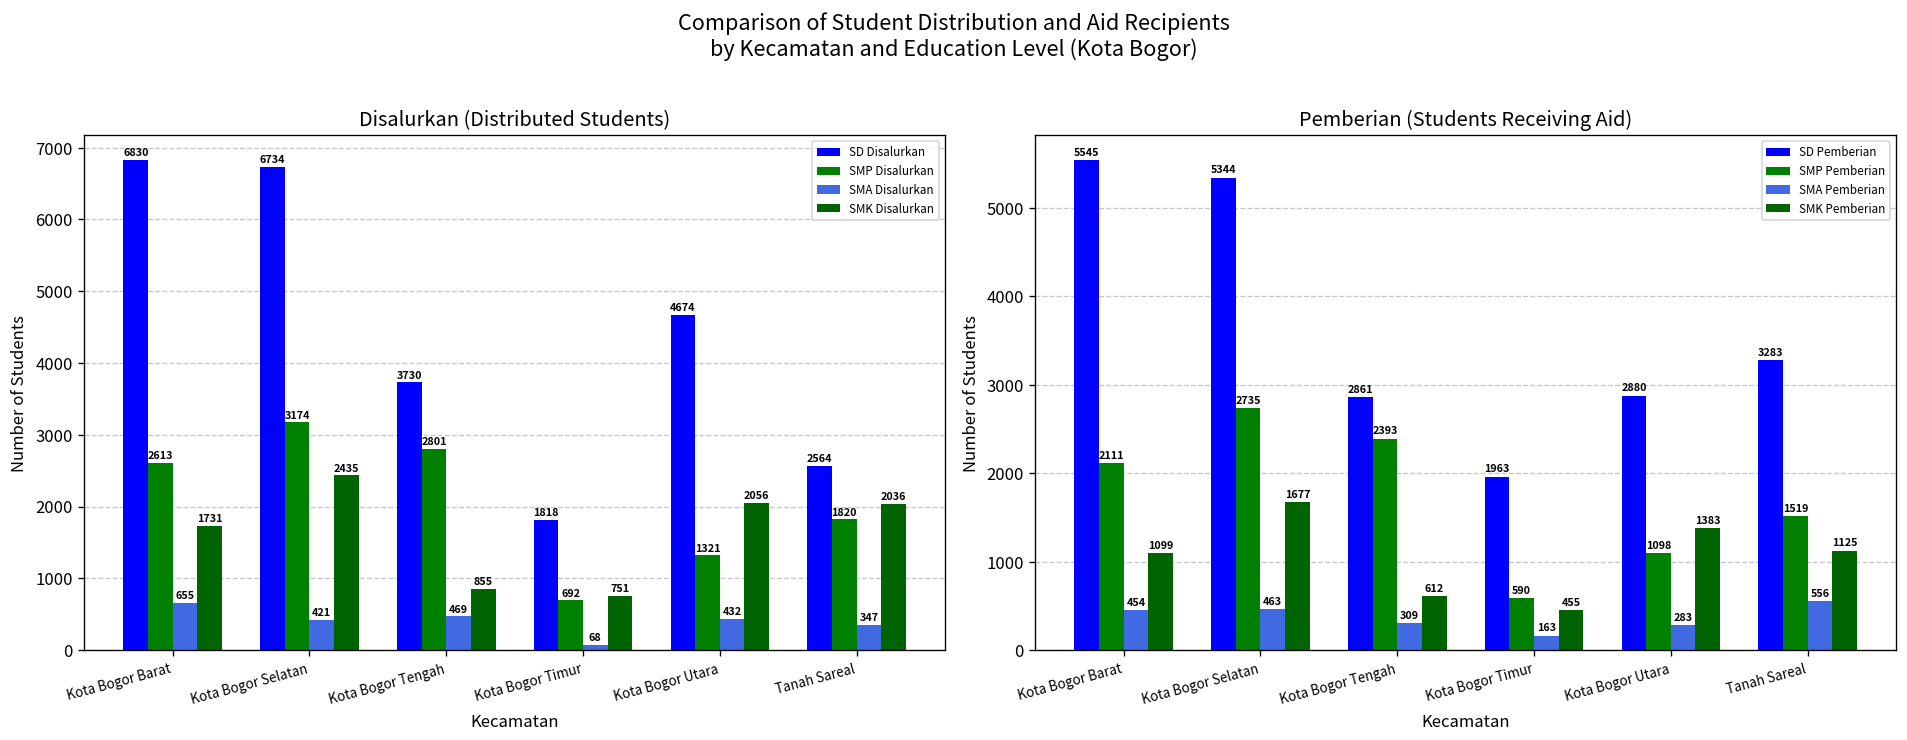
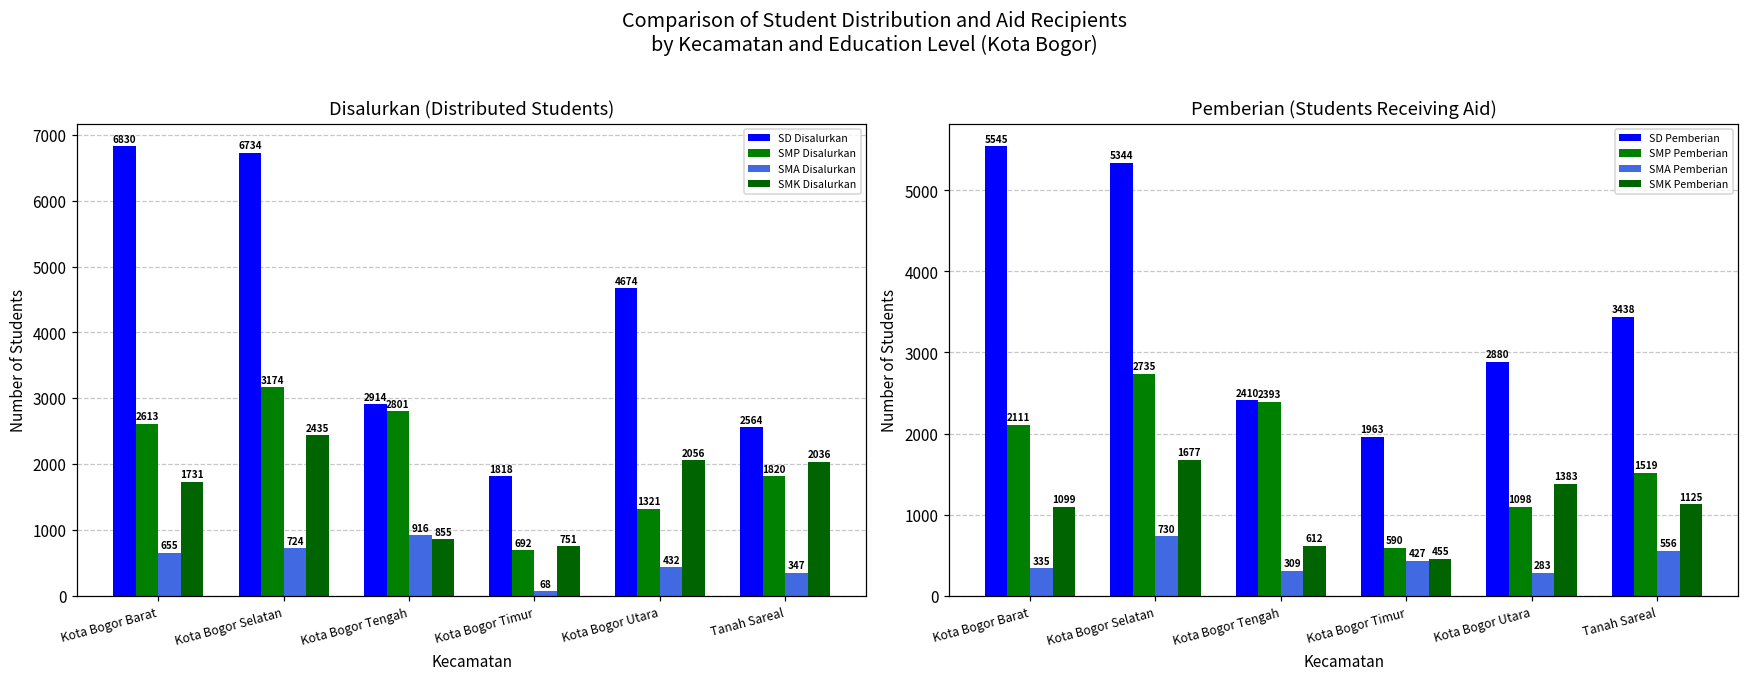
  {
    "Disalurkan (Distributed Students)": {
      "SD Disalurkan": {
        "Kota Bogor Barat": 6830,
        "Kota Bogor Selatan": 6734,
-       "Kota Bogor Tengah": 3730,
+       "Kota Bogor Tengah": 2914,
        "Kota Bogor Timur": 1818,
        "Kota Bogor Utara": 4674,
        "Tanah Sareal": 2564
      },
      "SMA Disalurkan": {
        "Kota Bogor Barat": 655,
-       "Kota Bogor Selatan": 421,
-       "Kota Bogor Tengah": 469,
+       "Kota Bogor Selatan": 724,
+       "Kota Bogor Tengah": 916,
        "Kota Bogor Timur": 68,
        "Kota Bogor Utara": 432,
        "Tanah Sareal": 347
      }
    },
    "Pemberian (Students Receiving Aid)": {
      "SD Pemberian": {
        "Kota Bogor Barat": 5545,
        "Kota Bogor Selatan": 5344,
-       "Kota Bogor Tengah": 2861,
+       "Kota Bogor Tengah": 2410,
        "Kota Bogor Timur": 1963,
        "Kota Bogor Utara": 2880,
-       "Tanah Sareal": 3283
+       "Tanah Sareal": 3438
      },
      "SMA Pemberian": {
-       "Kota Bogor Barat": 454,
-       "Kota Bogor Selatan": 463,
+       "Kota Bogor Barat": 335,
+       "Kota Bogor Selatan": 730,
        "Kota Bogor Tengah": 309,
-       "Kota Bogor Timur": 163,
+       "Kota Bogor Timur": 427,
        "Kota Bogor Utara": 283,
        "Tanah Sareal": 556
      }
    }
  }
